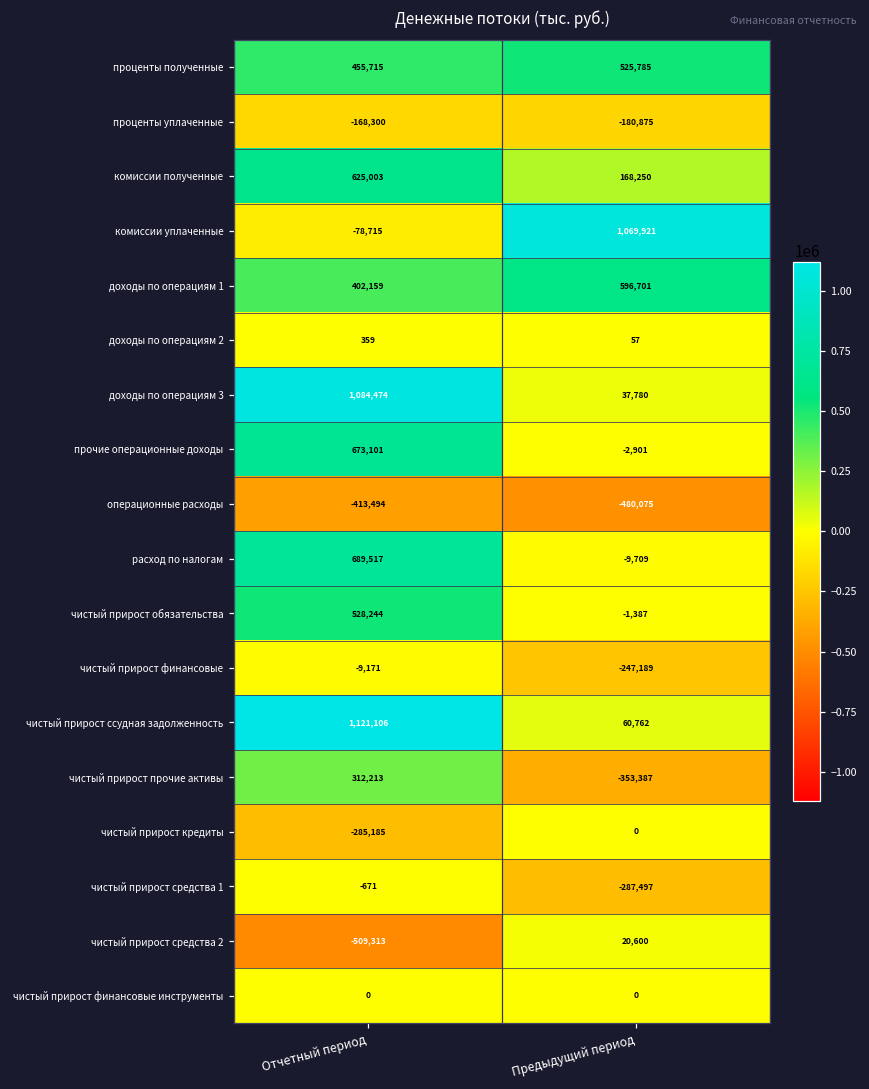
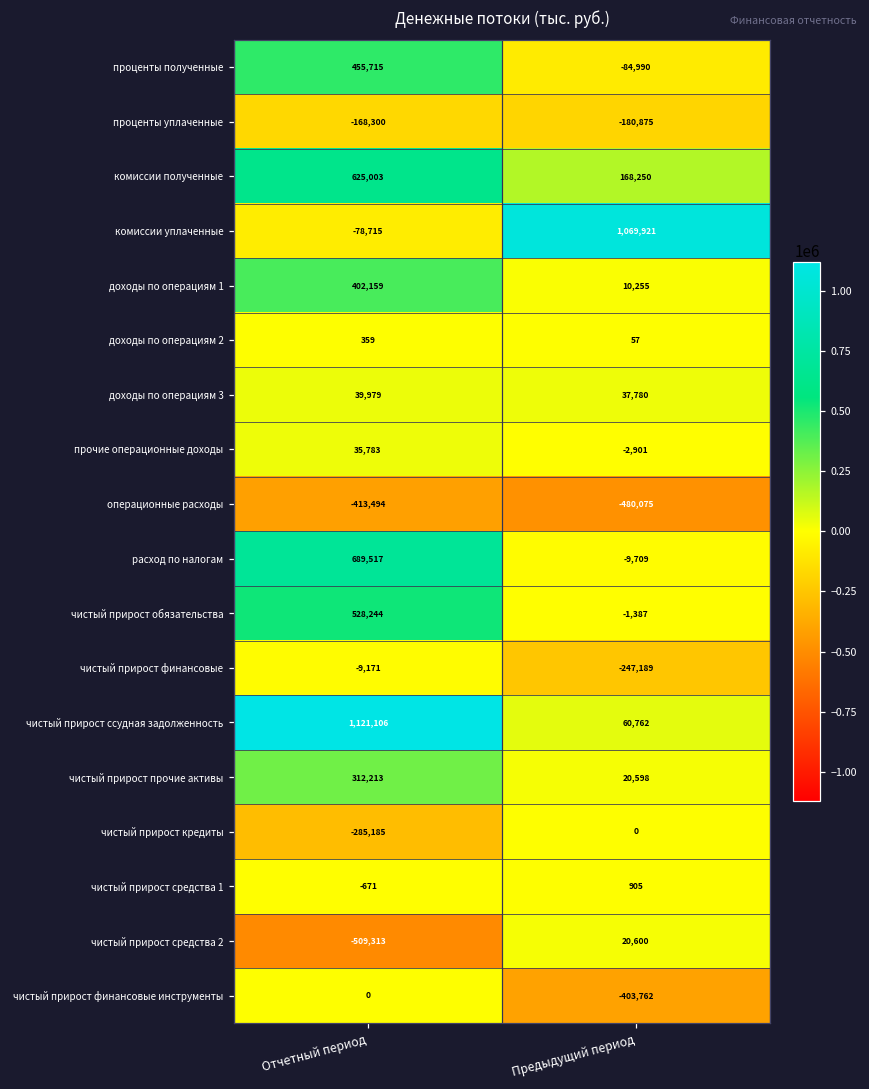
  {
    "проценты полученные": {
      "Отчетный период": "455,715",
-     "Предыдущий период": "525,785"
+     "Предыдущий период": "-84,990"
    },
    "проценты уплаченные": {
      "Отчетный период": "-168,300",
      "Предыдущий период": "-180,875"
    },
    "комиссии полученные": {
      "Отчетный период": "625,003",
      "Предыдущий период": "168,250"
    },
    "комиссии уплаченные": {
      "Отчетный период": "-78,715",
      "Предыдущий период": "1,069,921"
    },
    "доходы по операциям 1": {
      "Отчетный период": "402,159",
-     "Предыдущий период": "596,701"
+     "Предыдущий период": "10,255"
    },
    "доходы по операциям 2": {
      "Отчетный период": "359",
      "Предыдущий период": "57"
    },
    "доходы по операциям 3": {
-     "Отчетный период": "1,084,474",
+     "Отчетный период": "39,979",
      "Предыдущий период": "37,780"
    },
    "прочие операционные доходы": {
-     "Отчетный период": "673,101",
+     "Отчетный период": "35,783",
      "Предыдущий период": "-2,901"
    },
    "операционные расходы": {
      "Отчетный период": "-413,494",
      "Предыдущий период": "-480,075"
    },
    "расход по налогам": {
      "Отчетный период": "689,517",
      "Предыдущий период": "-9,709"
    },
    "чистый прирост обязательства": {
      "Отчетный период": "528,244",
      "Предыдущий период": "-1,387"
    },
    "чистый прирост финансовые": {
      "Отчетный период": "-9,171",
      "Предыдущий период": "-247,189"
    },
    "чистый прирост ссудная задолженность": {
      "Отчетный период": "1,121,106",
      "Предыдущий период": "60,762"
    },
    "чистый прирост прочие активы": {
      "Отчетный период": "312,213",
-     "Предыдущий период": "-353,387"
+     "Предыдущий период": "20,598"
    },
    "чистый прирост кредиты": {
      "Отчетный период": "-285,185",
      "Предыдущий период": "0"
    },
    "чистый прирост средства 1": {
      "Отчетный период": "-671",
-     "Предыдущий период": "-287,497"
+     "Предыдущий период": "905"
    },
    "чистый прирост средства 2": {
      "Отчетный период": "-509,313",
      "Предыдущий период": "20,600"
    },
    "чистый прирост финансовые инструменты": {
      "Отчетный период": "0",
-     "Предыдущий период": "0"
+     "Предыдущий период": "-403,762"
    }
  }
